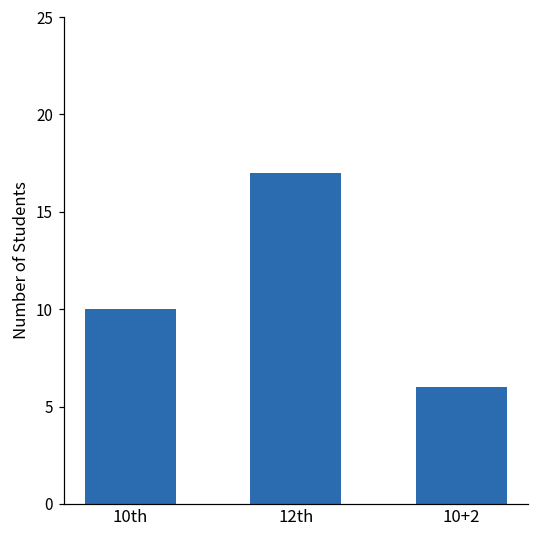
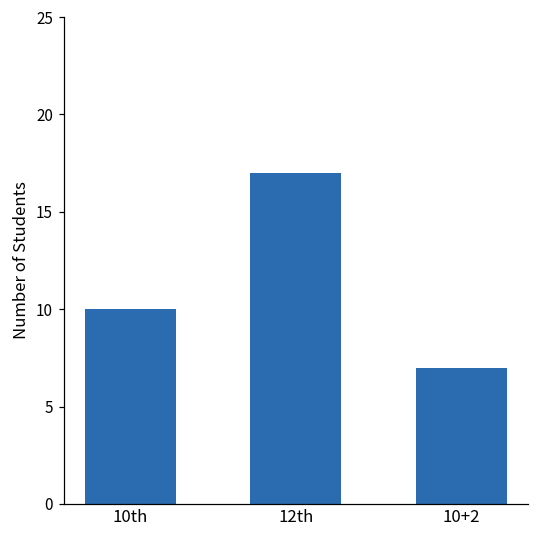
  {
    "10th": 10,
    "12th": 17,
-   "10+2": 6
+   "10+2": 7
  }
